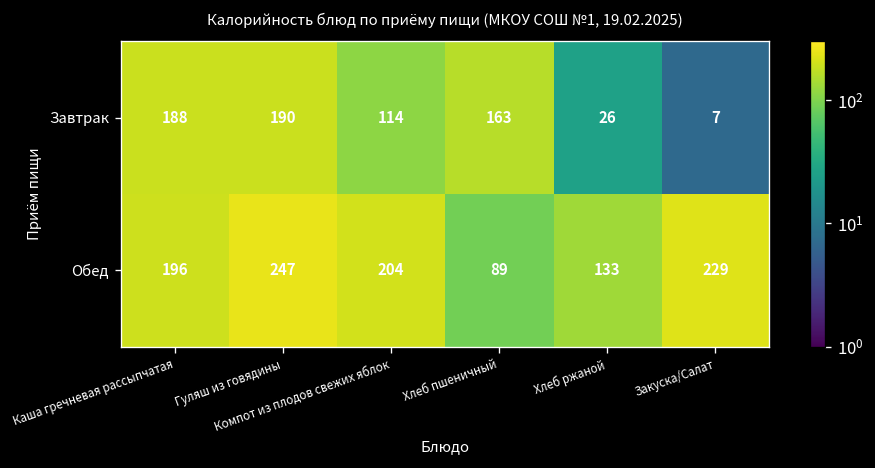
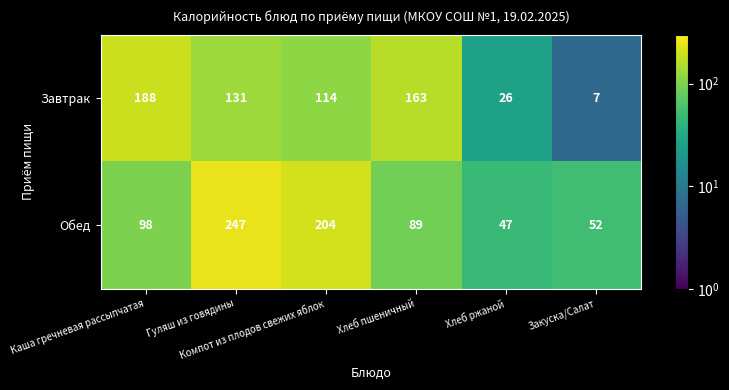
  {
    "Завтрак": {
      "Каша гречневая рассыпчатая": 188,
-     "Гуляш из говядины": 190,
+     "Гуляш из говядины": 131,
      "Компот из плодов свежих яблок": 114,
      "Хлеб пшеничный": 163,
      "Хлеб ржаной": 26,
      "Закуска/Салат": 7
    },
    "Обед": {
-     "Каша гречневая рассыпчатая": 196,
+     "Каша гречневая рассыпчатая": 98,
      "Гуляш из говядины": 247,
      "Компот из плодов свежих яблок": 204,
      "Хлеб пшеничный": 89,
-     "Хлеб ржаной": 133,
-     "Закуска/Салат": 229
+     "Хлеб ржаной": 47,
+     "Закуска/Салат": 52
    }
  }
